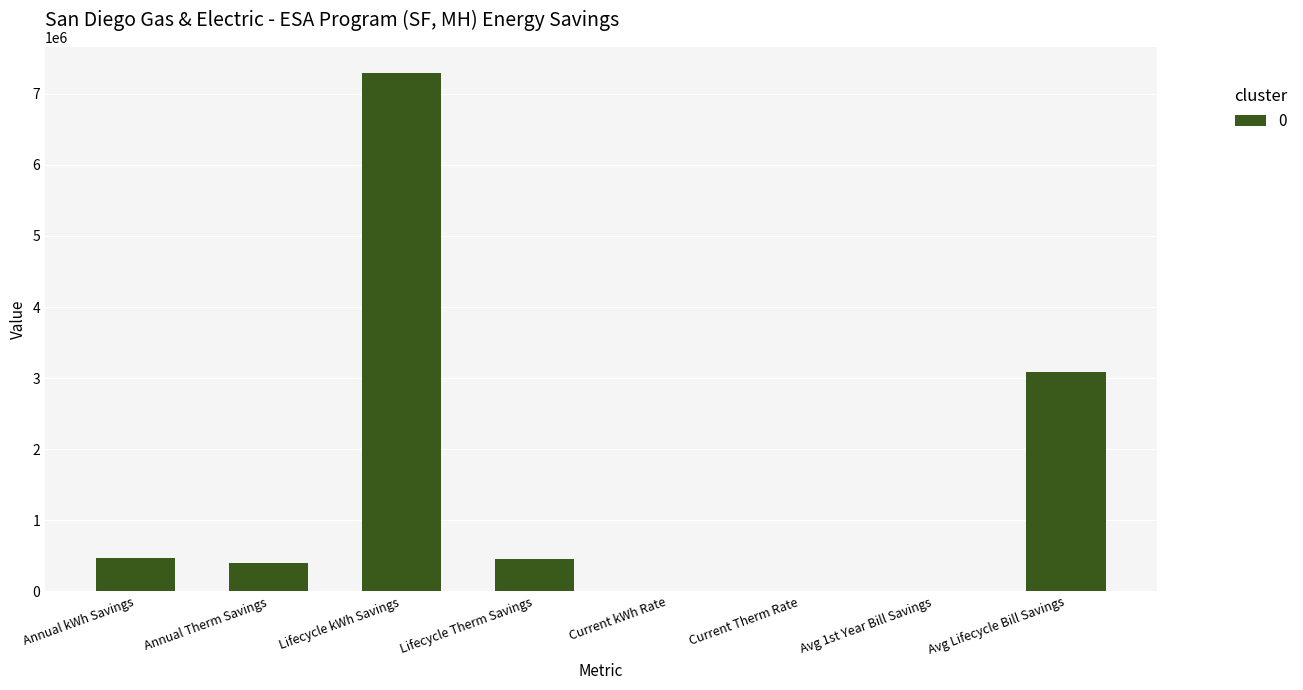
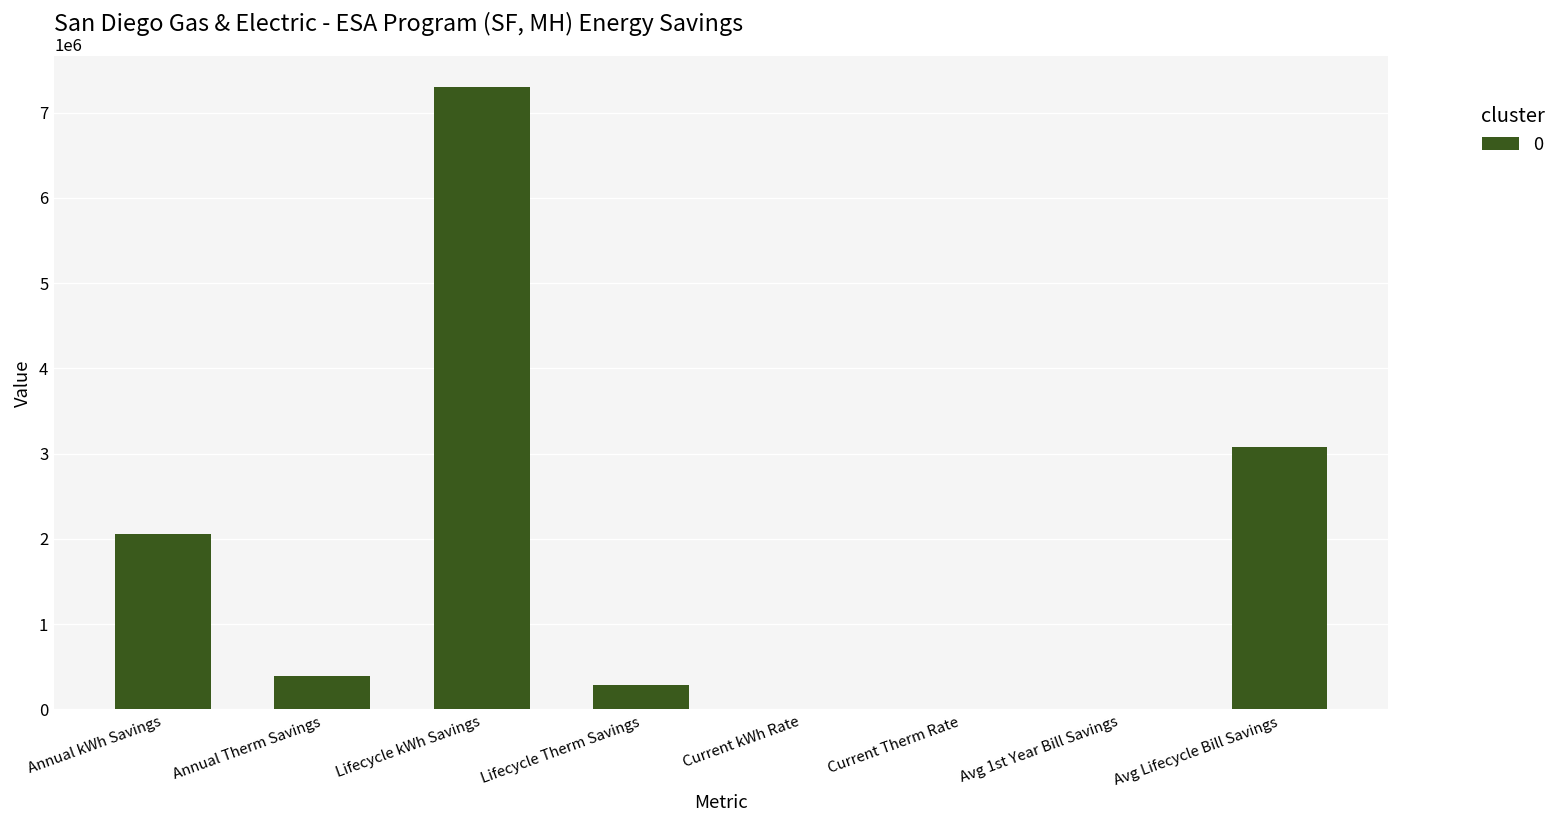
  {
-   "Annual kWh Savings": 500000,
+   "Annual kWh Savings": 2100000,
    "Annual Therm Savings": 400000,
    "Lifecycle kWh Savings": 7300000,
-   "Lifecycle Therm Savings": 500000,
+   "Lifecycle Therm Savings": 300000,
    "Avg Lifecycle Bill Savings": 3100000
  }
